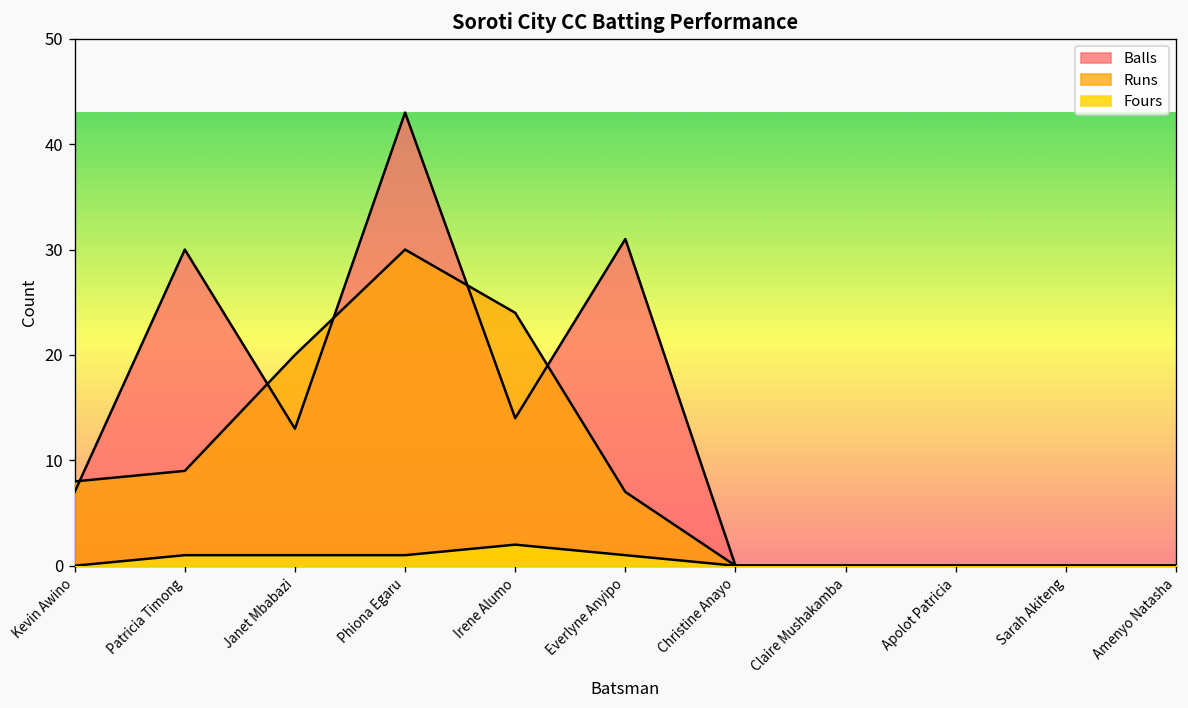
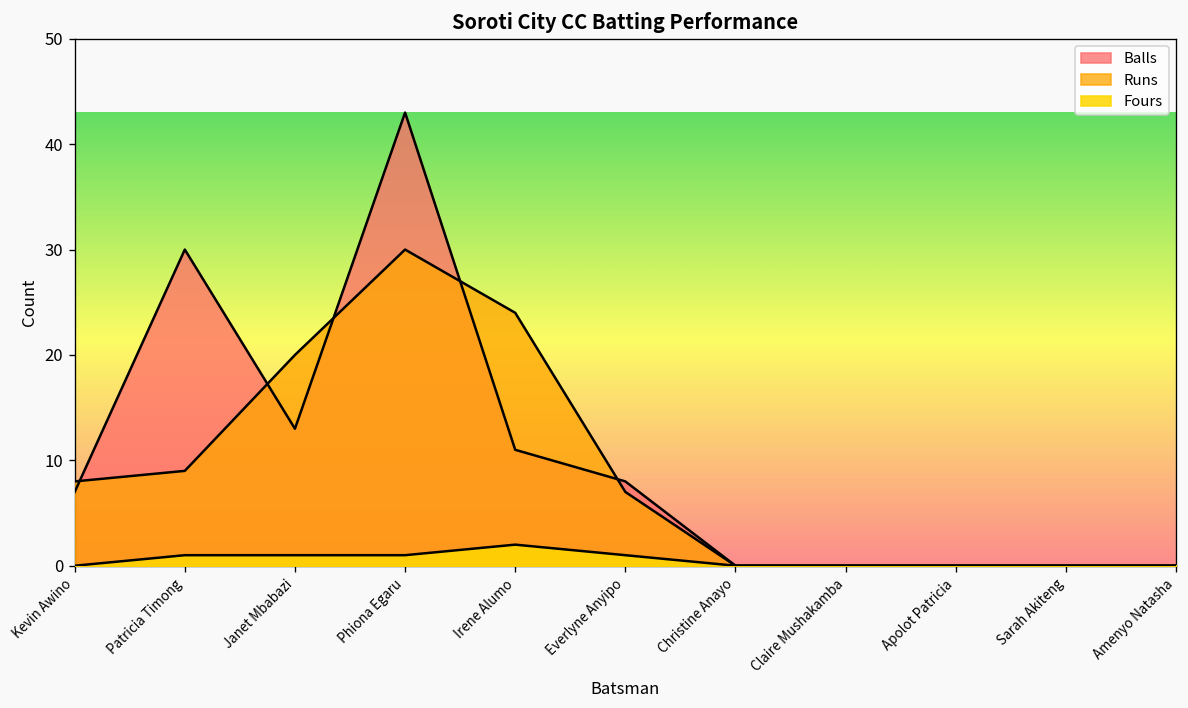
  {
    "Balls": {
      "Kevin Awino": 7,
      "Patricia Timong": 30,
      "Janet Mbabazi": 13,
      "Phiona Egaru": 43,
-     "Irene Alumo": 14,
-     "Everlyne Anyipo": 31
+     "Irene Alumo": 11,
+     "Everlyne Anyipo": 8
    }
  }
